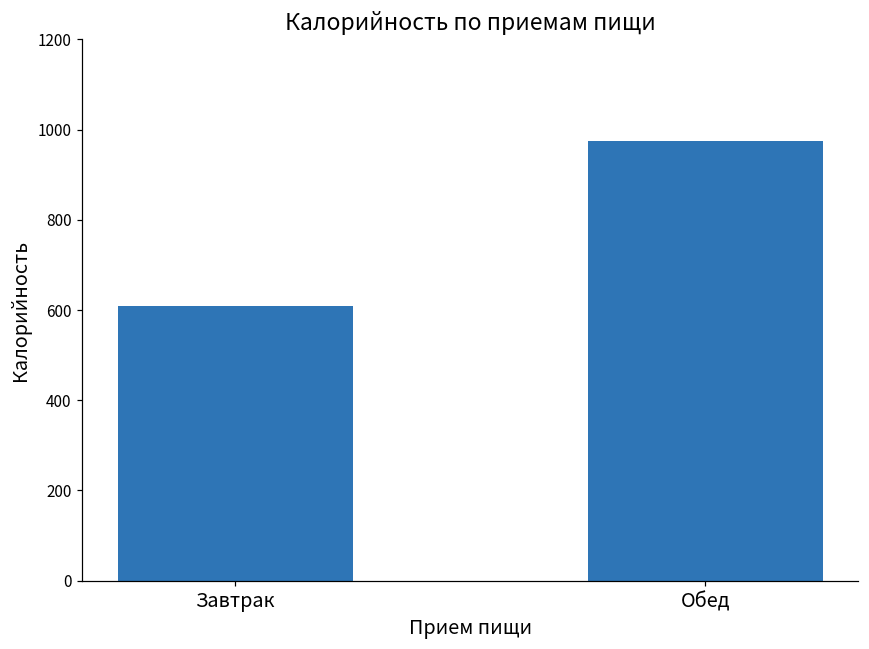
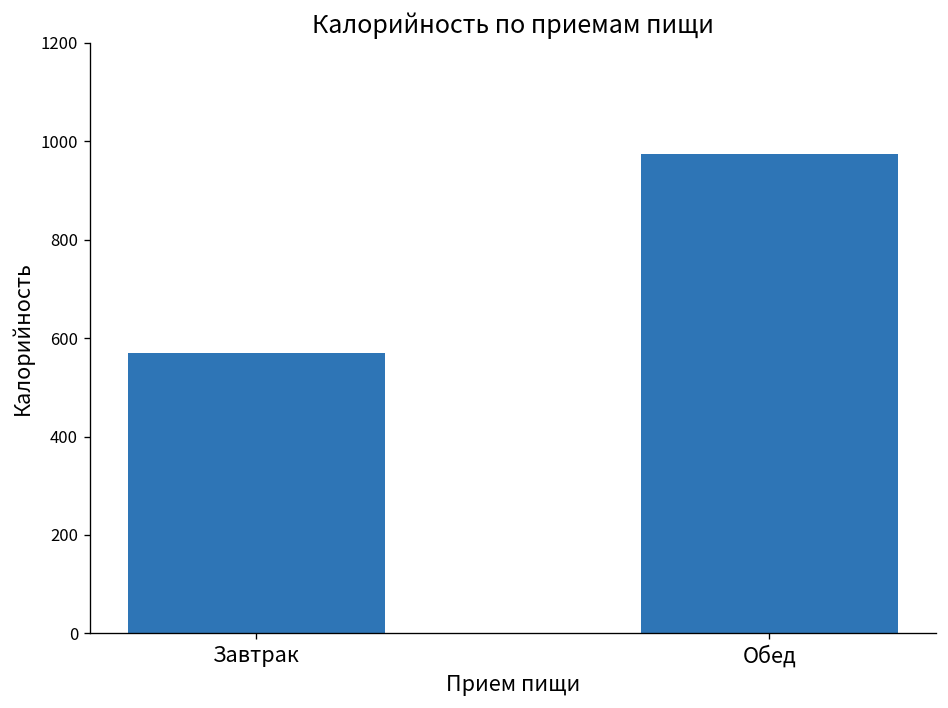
  {
-   "Завтрак": 610,
+   "Завтрак": 570,
    "Обед": 980
  }
